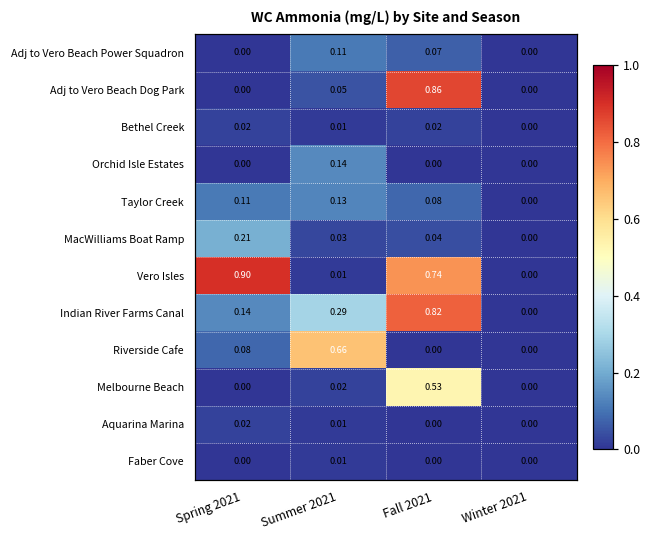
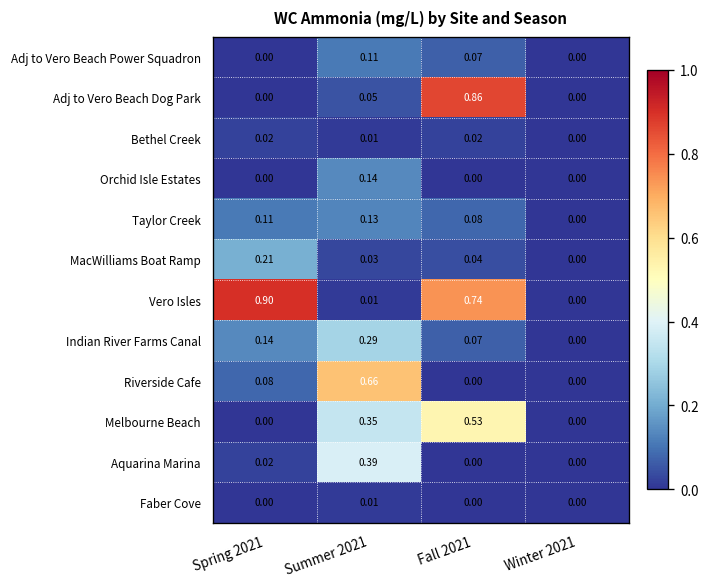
  {
    "Adj to Vero Beach Power Squadron": {
      "Spring 2021": 0.00,
      "Summer 2021": 0.11,
      "Fall 2021": 0.07,
      "Winter 2021": 0.00
    },
    "Adj to Vero Beach Dog Park": {
      "Spring 2021": 0.00,
      "Summer 2021": 0.05,
      "Fall 2021": 0.86,
      "Winter 2021": 0.00
    },
    "Bethel Creek": {
      "Spring 2021": 0.02,
      "Summer 2021": 0.01,
      "Fall 2021": 0.02,
      "Winter 2021": 0.00
    },
    "Orchid Isle Estates": {
      "Spring 2021": 0.00,
      "Summer 2021": 0.14,
      "Fall 2021": 0.00,
      "Winter 2021": 0.00
    },
    "Taylor Creek": {
      "Spring 2021": 0.11,
      "Summer 2021": 0.13,
      "Fall 2021": 0.08,
      "Winter 2021": 0.00
    },
    "MacWilliams Boat Ramp": {
      "Spring 2021": 0.21,
      "Summer 2021": 0.03,
      "Fall 2021": 0.04,
      "Winter 2021": 0.00
    },
    "Vero Isles": {
      "Spring 2021": 0.90,
      "Summer 2021": 0.01,
      "Fall 2021": 0.74,
      "Winter 2021": 0.00
    },
    "Indian River Farms Canal": {
      "Spring 2021": 0.14,
      "Summer 2021": 0.29,
-     "Fall 2021": 0.82,
+     "Fall 2021": 0.07,
      "Winter 2021": 0.00
    },
    "Riverside Cafe": {
      "Spring 2021": 0.08,
      "Summer 2021": 0.66,
      "Fall 2021": 0.00,
      "Winter 2021": 0.00
    },
    "Melbourne Beach": {
      "Spring 2021": 0.00,
-     "Summer 2021": 0.02,
+     "Summer 2021": 0.35,
      "Fall 2021": 0.53,
      "Winter 2021": 0.00
    },
    "Aquarina Marina": {
      "Spring 2021": 0.02,
-     "Summer 2021": 0.01,
+     "Summer 2021": 0.39,
      "Fall 2021": 0.00,
      "Winter 2021": 0.00
    },
    "Faber Cove": {
      "Spring 2021": 0.00,
      "Summer 2021": 0.01,
      "Fall 2021": 0.00,
      "Winter 2021": 0.00
    }
  }
